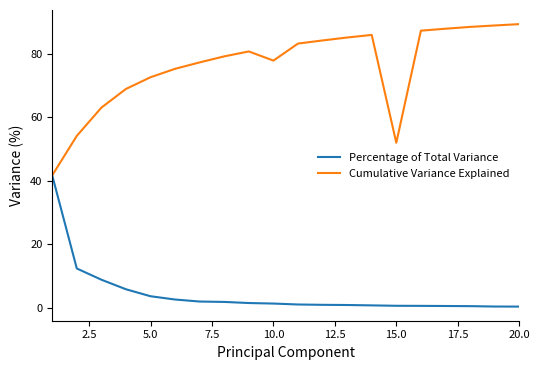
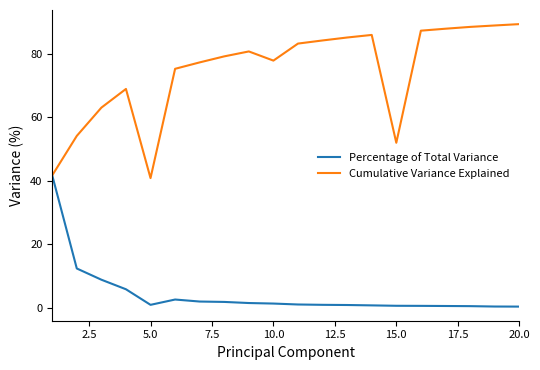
  {
    "Percentage of Total Variance": {
-     "5.0": 4,
+     "5.0": 1,
      "10.0": 1,
      "15.0": 1,
      "20.0": 0
    },
    "Cumulative Variance Explained": {
-     "5.0": 73,
+     "5.0": 41,
      "10.0": 78,
      "15.0": 52,
      "20.0": 89
    }
  }
